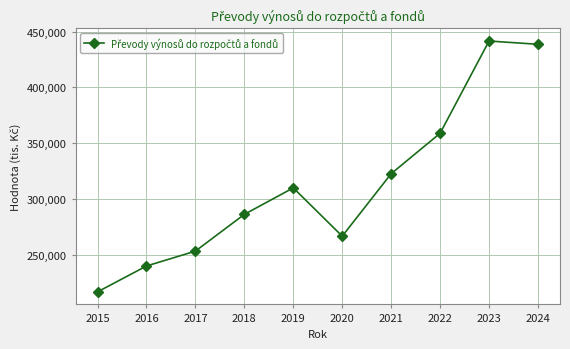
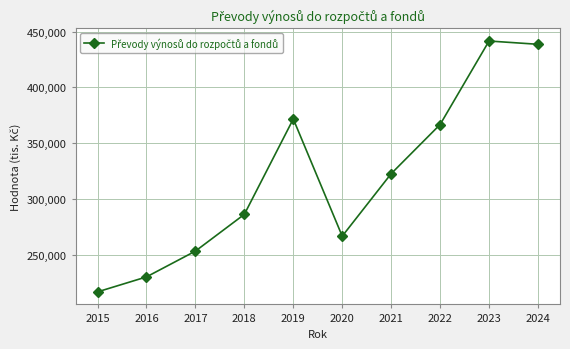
  {
    "2015": "217,000",
-   "2016": "240,000",
+   "2016": "230,000",
    "2017": "253,000",
    "2018": "286,000",
-   "2019": "310,000",
+   "2019": "372,000",
    "2020": "267,000",
    "2021": "323,000",
-   "2022": "359,000",
+   "2022": "367,000",
    "2023": "441,000",
    "2024": "439,000"
  }
